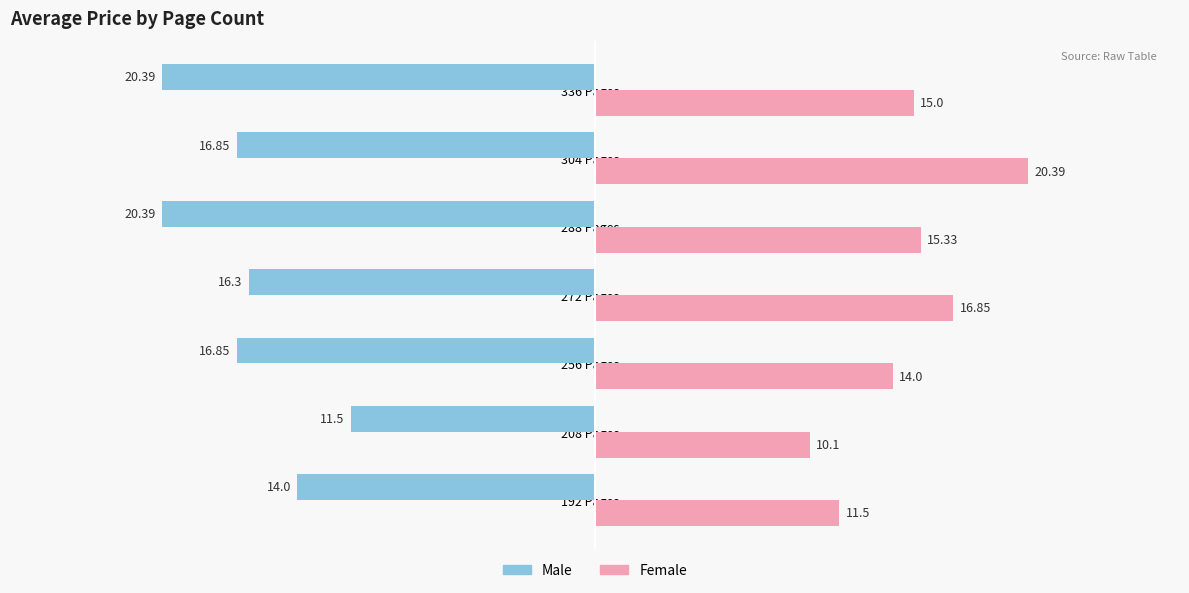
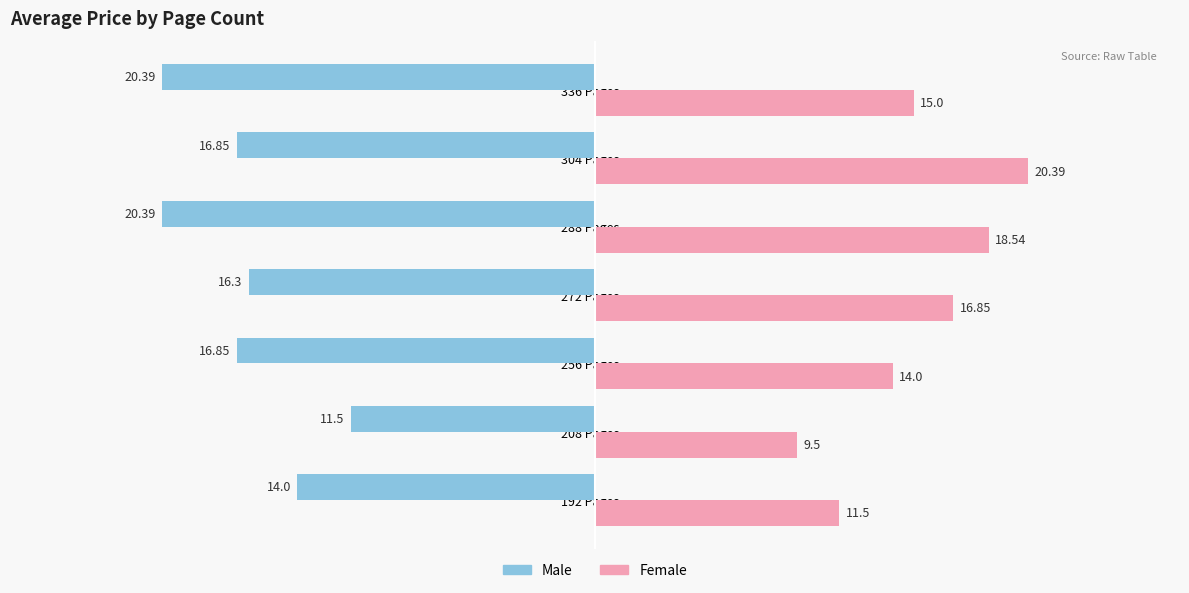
  {
    "Female": {
      "336 Pages": 15.0,
      "304 Pages": 20.39,
-     "288 Pages": 15.33,
+     "288 Pages": 18.54,
      "272 Pages": 16.85,
      "256 Pages": 14.0,
-     "208 Pages": 10.1,
+     "208 Pages": 9.5,
      "192 Pages": 11.5
    }
  }
